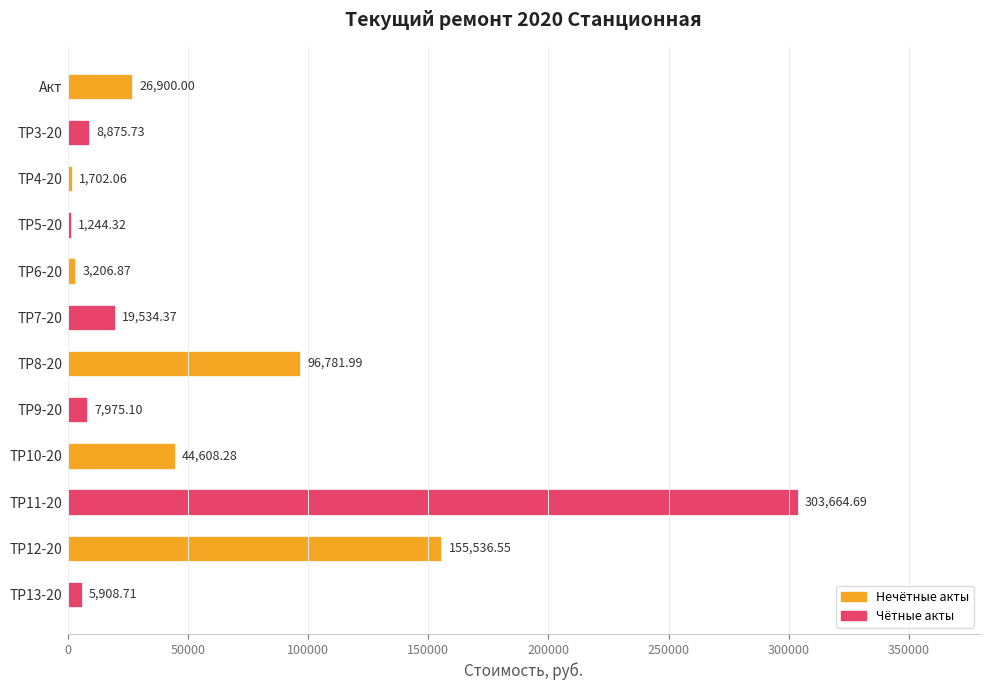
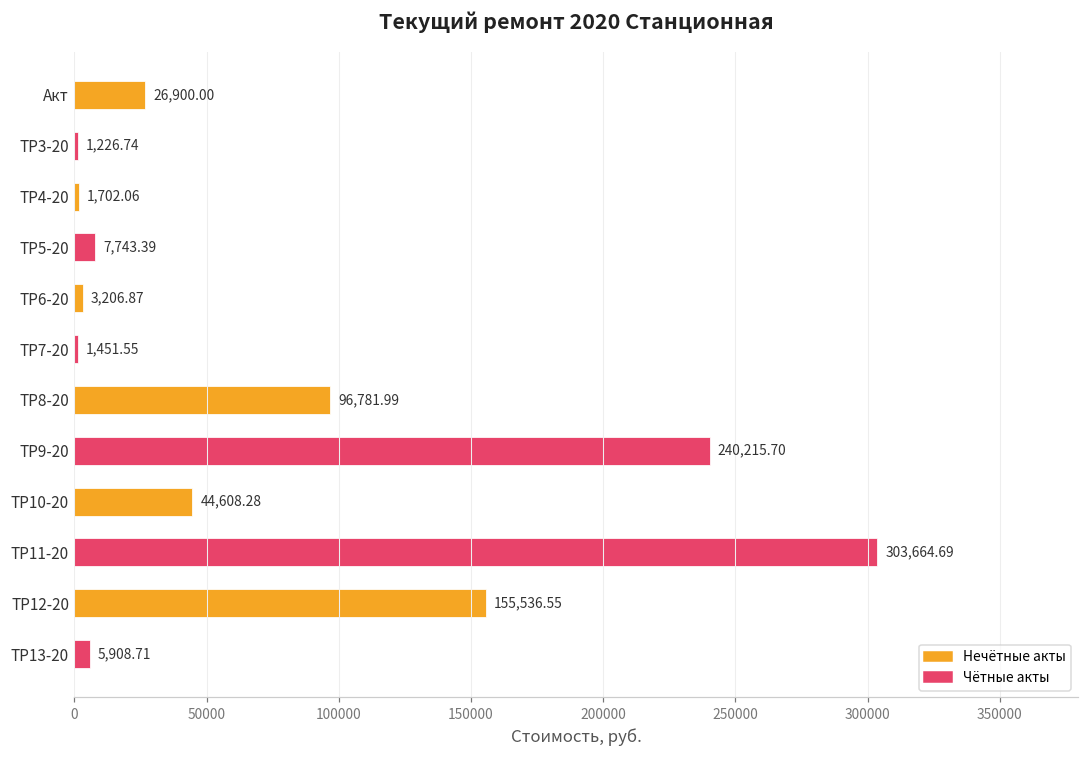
  {
    "Акт": "26,900.00",
-   "ТР3-20": "8,875.73",
+   "ТР3-20": "1,226.74",
    "ТР4-20": "1,702.06",
-   "ТР5-20": "1,244.32",
+   "ТР5-20": "7,743.39",
    "ТР6-20": "3,206.87",
-   "ТР7-20": "19,534.37",
+   "ТР7-20": "1,451.55",
    "ТР8-20": "96,781.99",
-   "ТР9-20": "7,975.10",
+   "ТР9-20": "240,215.70",
    "ТР10-20": "44,608.28",
    "ТР11-20": "303,664.69",
    "ТР12-20": "155,536.55",
    "ТР13-20": "5,908.71"
  }
